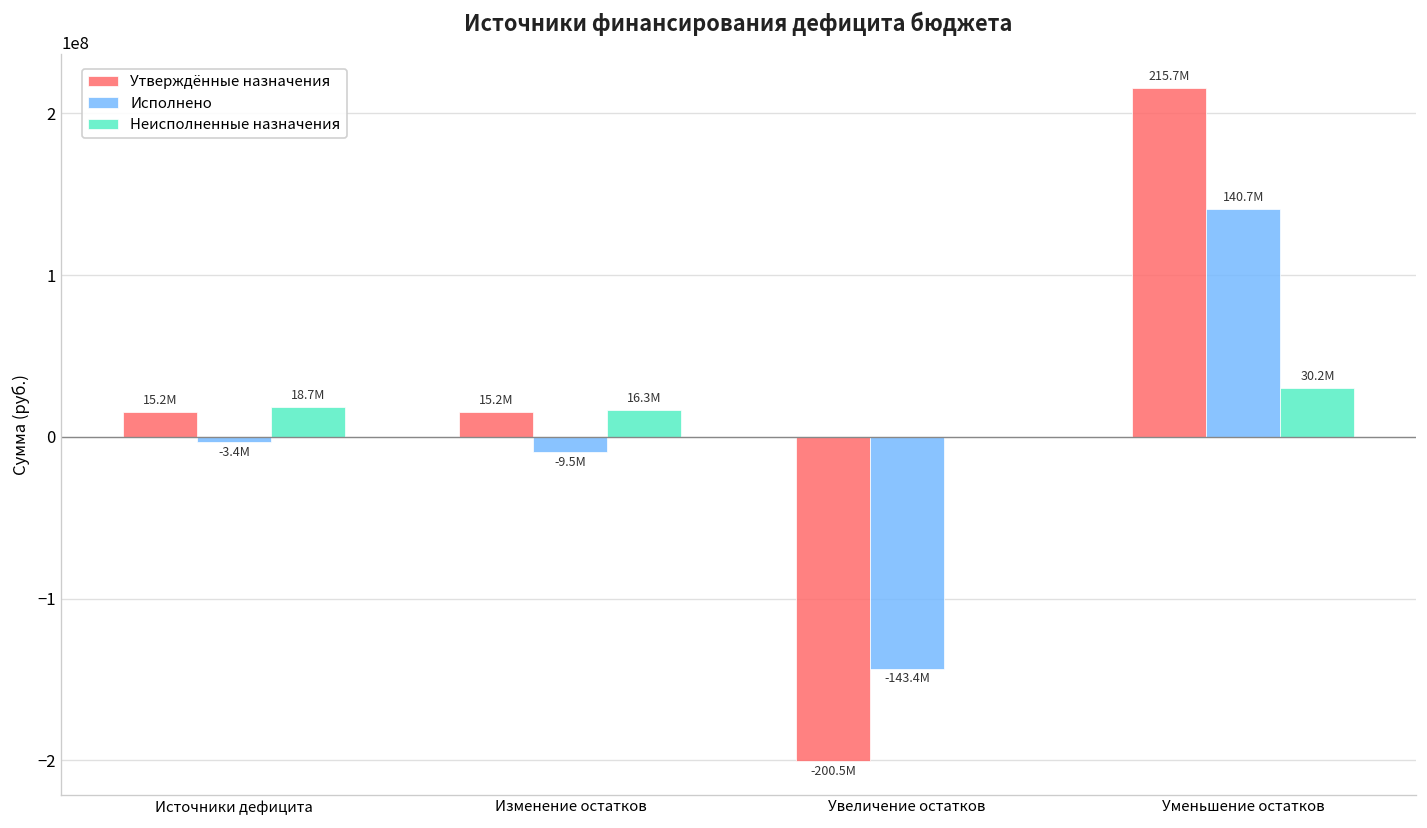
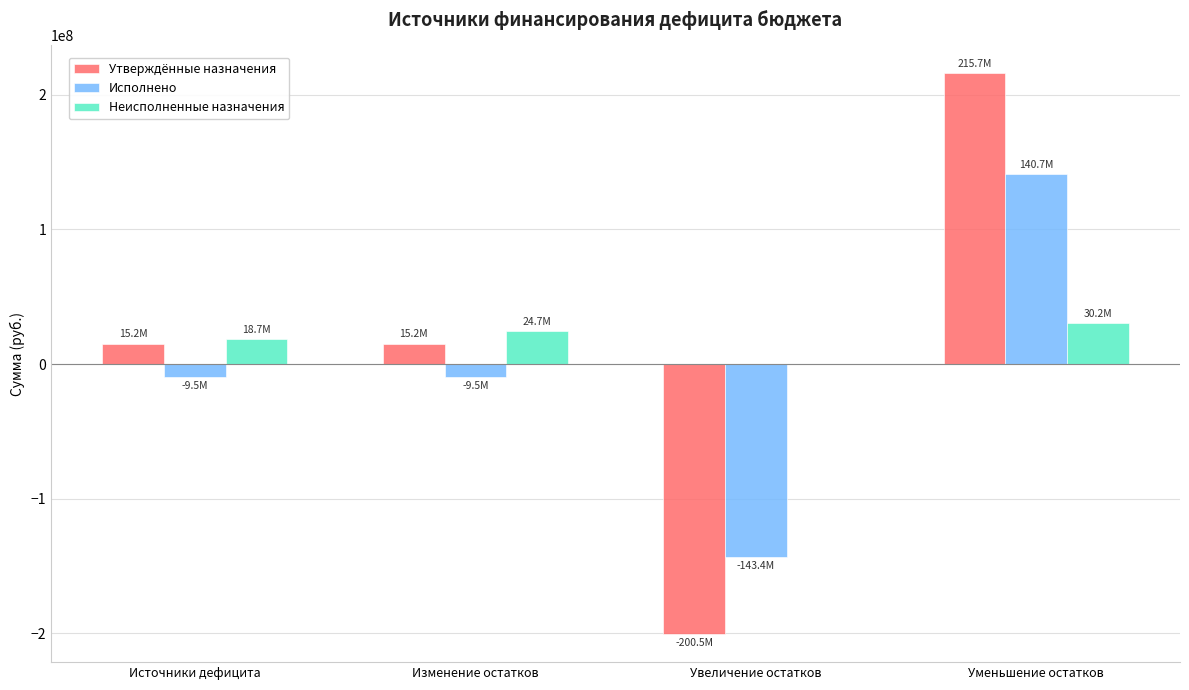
  {
    "Утверждённые назначения": {
      "Источники дефицита": "15.2M",
      "Изменение остатков": "15.2M",
      "Увеличение остатков": "-200.5M",
      "Уменьшение остатков": "215.7M"
    },
    "Исполнено": {
-     "Источники дефицита": "-3.4M",
+     "Источники дефицита": "-9.5M",
      "Изменение остатков": "-9.5M",
      "Увеличение остатков": "-143.4M",
      "Уменьшение остатков": "140.7M"
    },
    "Неисполненные назначения": {
      "Источники дефицита": "18.7M",
-     "Изменение остатков": "16.3M",
+     "Изменение остатков": "24.7M",
      "Уменьшение остатков": "30.2M"
    }
  }
